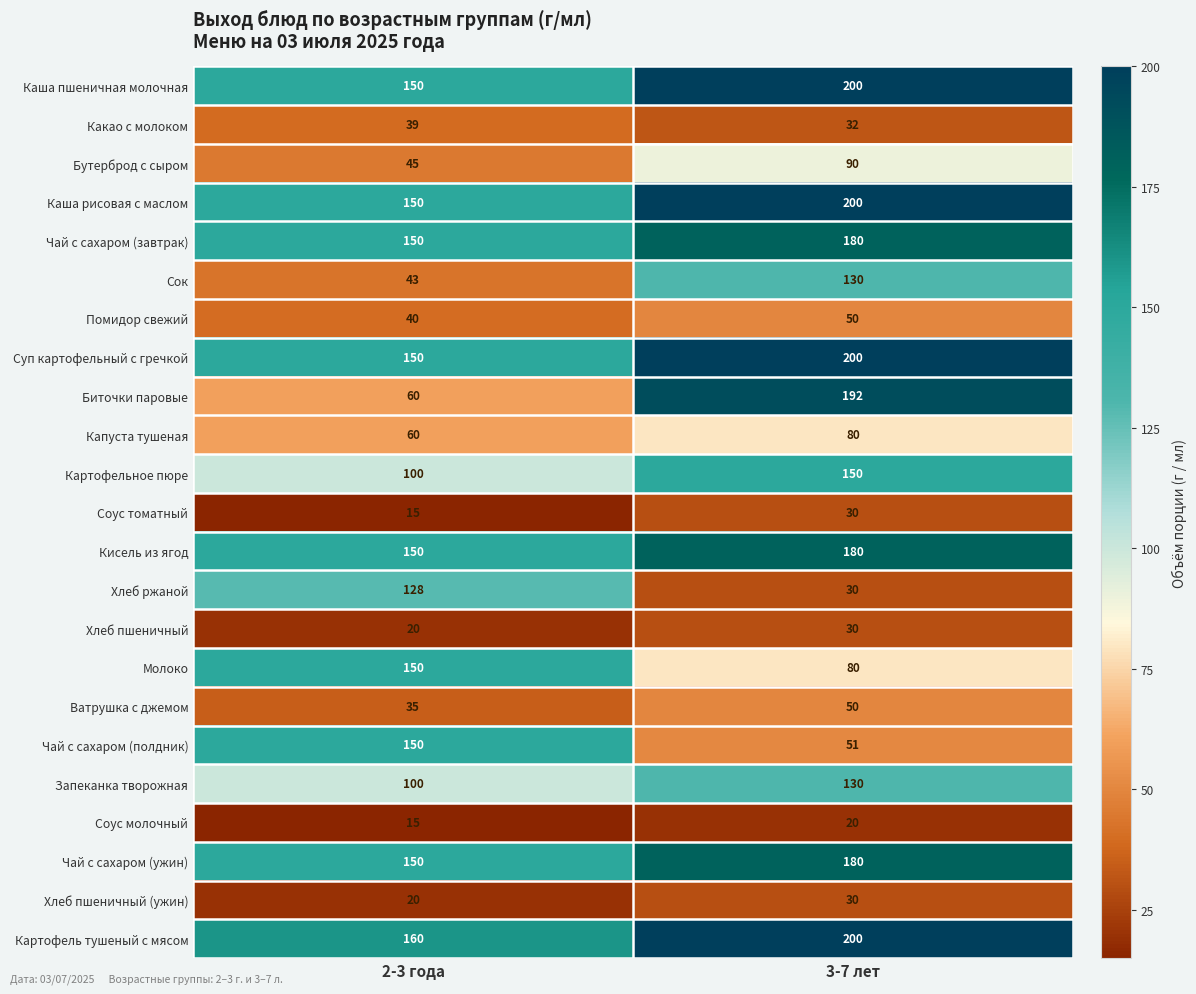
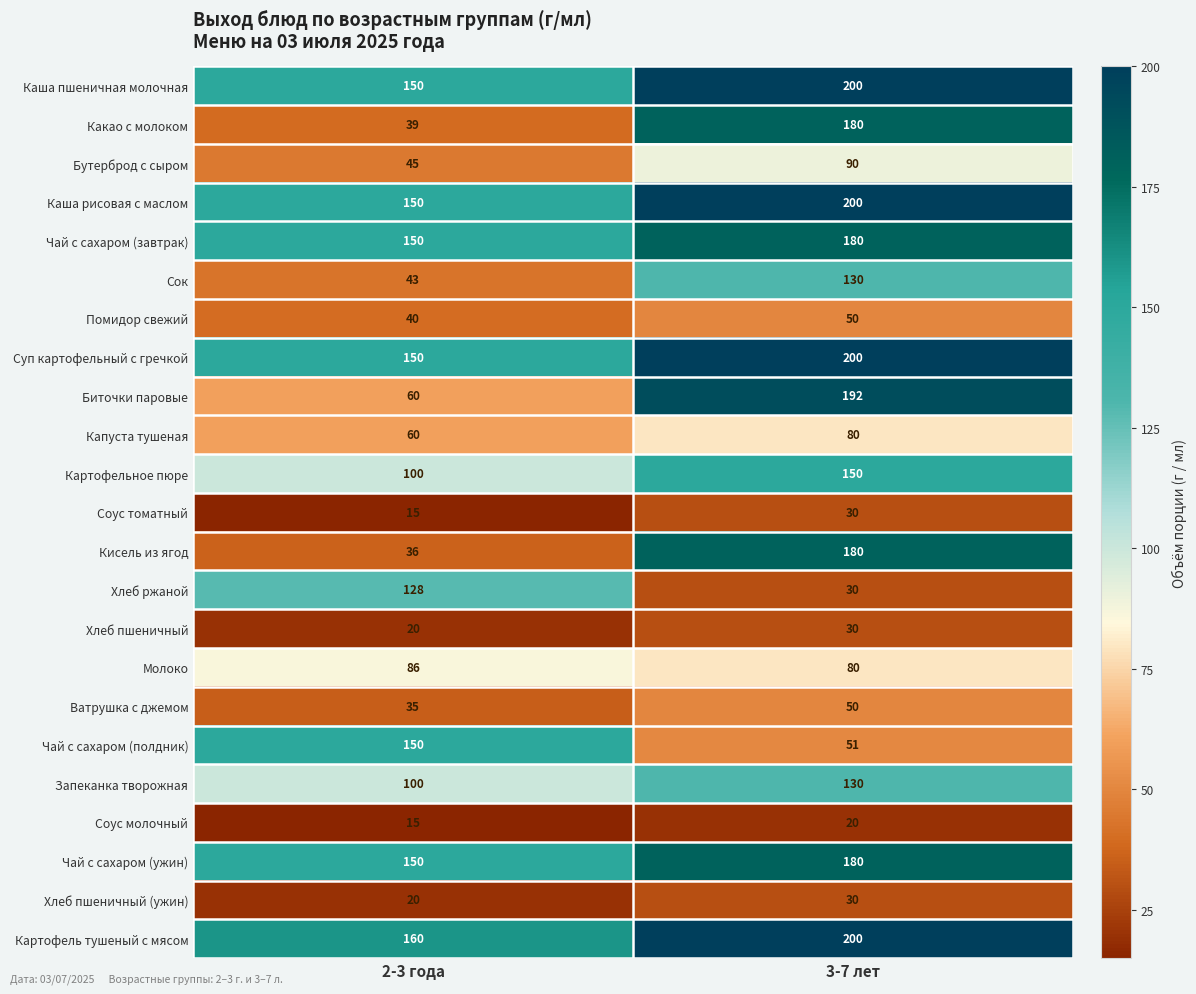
  {
    "Каша пшеничная молочная": {
      "2-3 года": 150,
      "3-7 лет": 200
    },
    "Какао с молоком": {
      "2-3 года": 39,
-     "3-7 лет": 32
+     "3-7 лет": 180
    },
    "Бутерброд с сыром": {
      "2-3 года": 45,
      "3-7 лет": 90
    },
    "Каша рисовая с маслом": {
      "2-3 года": 150,
      "3-7 лет": 200
    },
    "Чай с сахаром (завтрак)": {
      "2-3 года": 150,
      "3-7 лет": 180
    },
    "Сок": {
      "2-3 года": 43,
      "3-7 лет": 130
    },
    "Помидор свежий": {
      "2-3 года": 40,
      "3-7 лет": 50
    },
    "Суп картофельный с гречкой": {
      "2-3 года": 150,
      "3-7 лет": 200
    },
    "Биточки паровые": {
      "2-3 года": 60,
      "3-7 лет": 192
    },
    "Капуста тушеная": {
      "2-3 года": 60,
      "3-7 лет": 80
    },
    "Картофельное пюре": {
      "2-3 года": 100,
      "3-7 лет": 150
    },
    "Соус томатный": {
      "2-3 года": 15,
      "3-7 лет": 30
    },
    "Кисель из ягод": {
-     "2-3 года": 150,
+     "2-3 года": 36,
      "3-7 лет": 180
    },
    "Хлеб ржаной": {
      "2-3 года": 128,
      "3-7 лет": 30
    },
    "Хлеб пшеничный": {
      "2-3 года": 20,
      "3-7 лет": 30
    },
    "Молоко": {
-     "2-3 года": 150,
+     "2-3 года": 86,
      "3-7 лет": 80
    },
    "Ватрушка с джемом": {
      "2-3 года": 35,
      "3-7 лет": 50
    },
    "Чай с сахаром (полдник)": {
      "2-3 года": 150,
      "3-7 лет": 51
    },
    "Запеканка творожная": {
      "2-3 года": 100,
      "3-7 лет": 130
    },
    "Соус молочный": {
      "2-3 года": 15,
      "3-7 лет": 20
    },
    "Чай с сахаром (ужин)": {
      "2-3 года": 150,
      "3-7 лет": 180
    },
    "Хлеб пшеничный (ужин)": {
      "2-3 года": 20,
      "3-7 лет": 30
    },
    "Картофель тушеный с мясом": {
      "2-3 года": 160,
      "3-7 лет": 200
    }
  }
